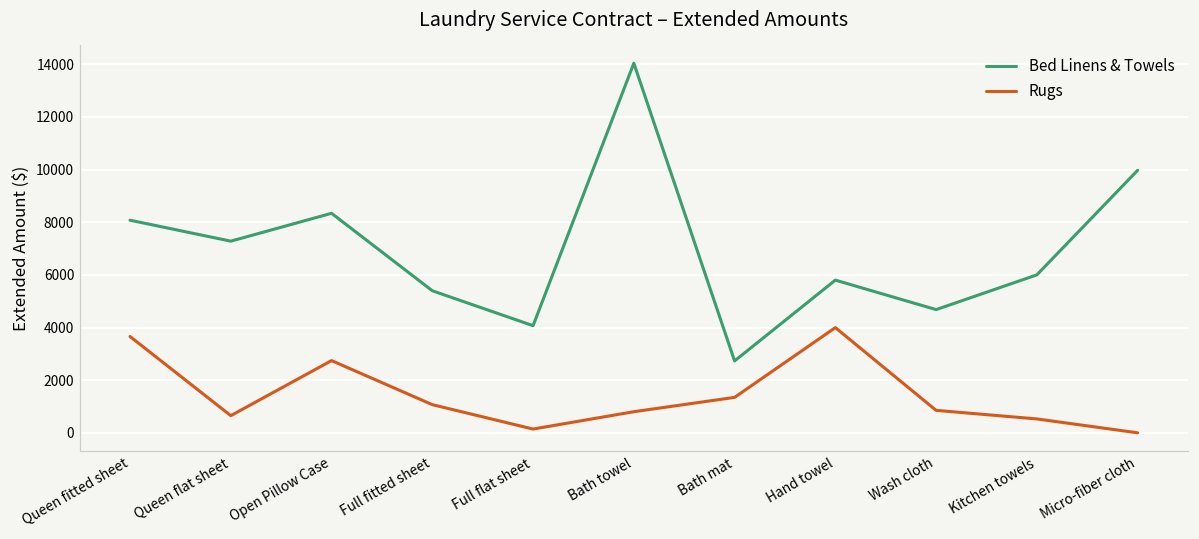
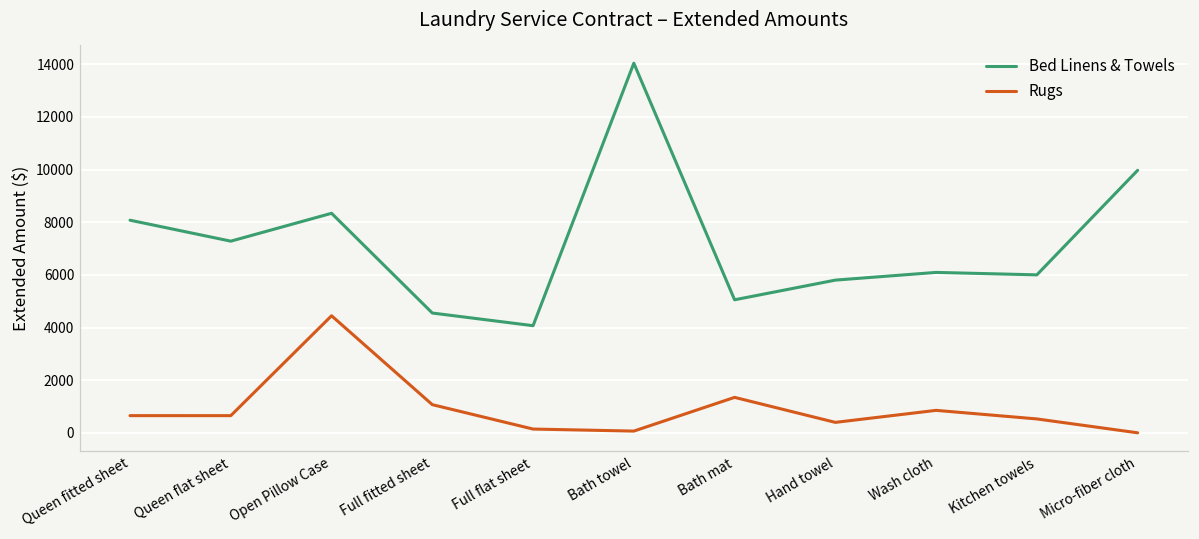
  {
    "Bed Linens & Towels": {
      "Queen fitted sheet": 8100,
      "Queen flat sheet": 7300,
      "Open Pillow Case": 8300,
-     "Full fitted sheet": 5400,
+     "Full fitted sheet": 4600,
      "Full flat sheet": 4100,
      "Bath towel": 14000,
-     "Bath mat": 2700,
+     "Bath mat": 5100,
      "Hand towel": 5800,
-     "Wash cloth": 4700,
+     "Wash cloth": 6100,
      "Kitchen towels": 6000,
      "Micro-fiber cloth": 10000
    },
    "Rugs": {
-     "Queen fitted sheet": 3700,
+     "Queen fitted sheet": 700,
      "Queen flat sheet": 700,
-     "Open Pillow Case": 2700,
+     "Open Pillow Case": 4400,
      "Full fitted sheet": 1100,
      "Full flat sheet": 100,
-     "Bath towel": 800,
+     "Bath towel": 100,
      "Bath mat": 1300,
-     "Hand towel": 4000,
+     "Hand towel": 400,
      "Wash cloth": 900,
      "Kitchen towels": 500,
      "Micro-fiber cloth": 0
    }
  }
